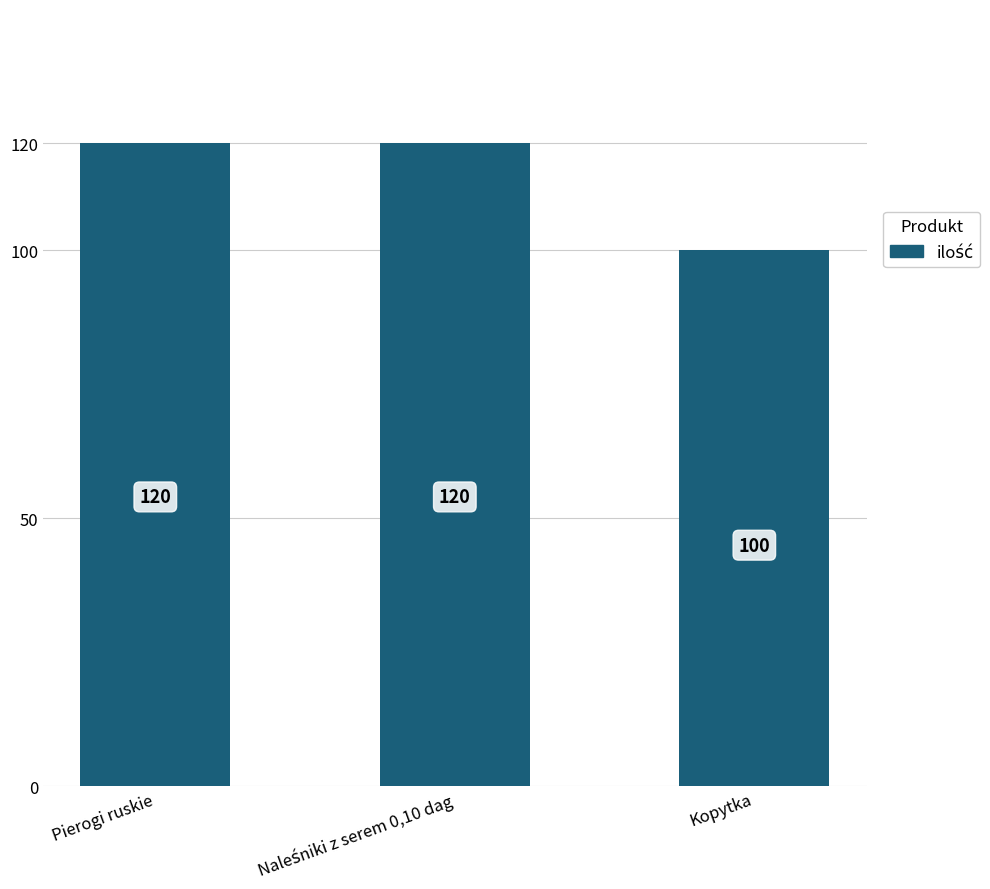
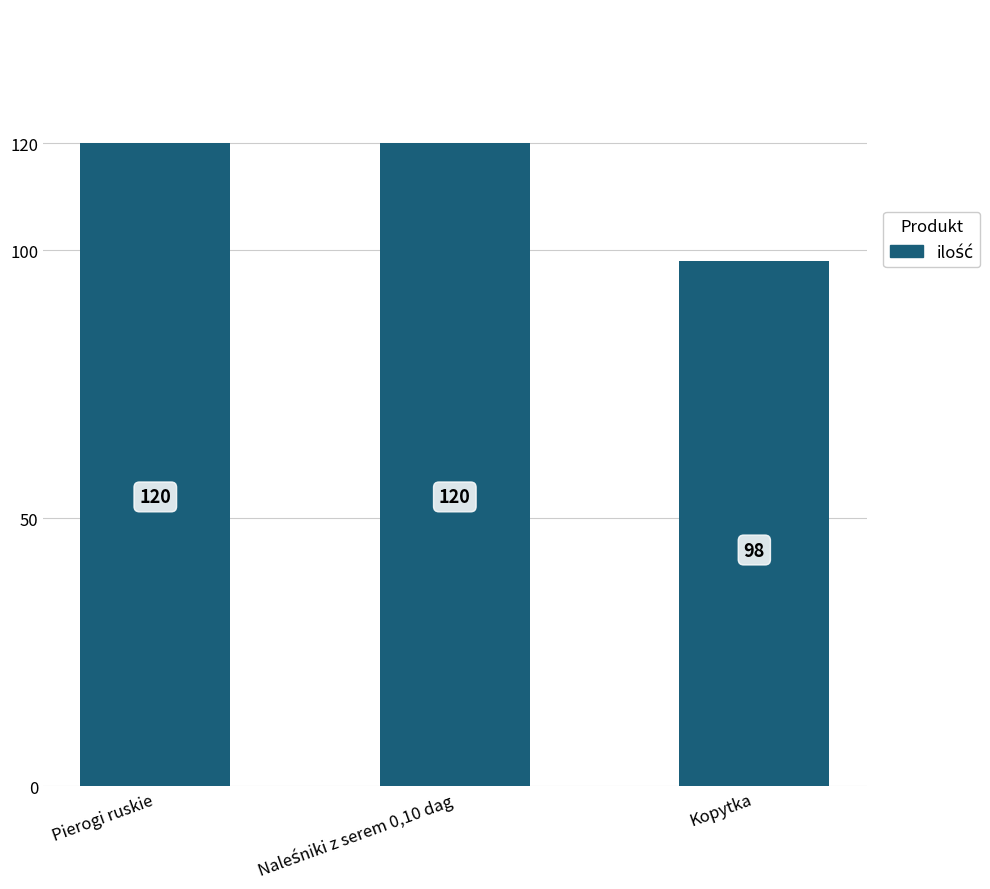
  {
-   "Kopytka": 100
+   "Kopytka": 98
  }
